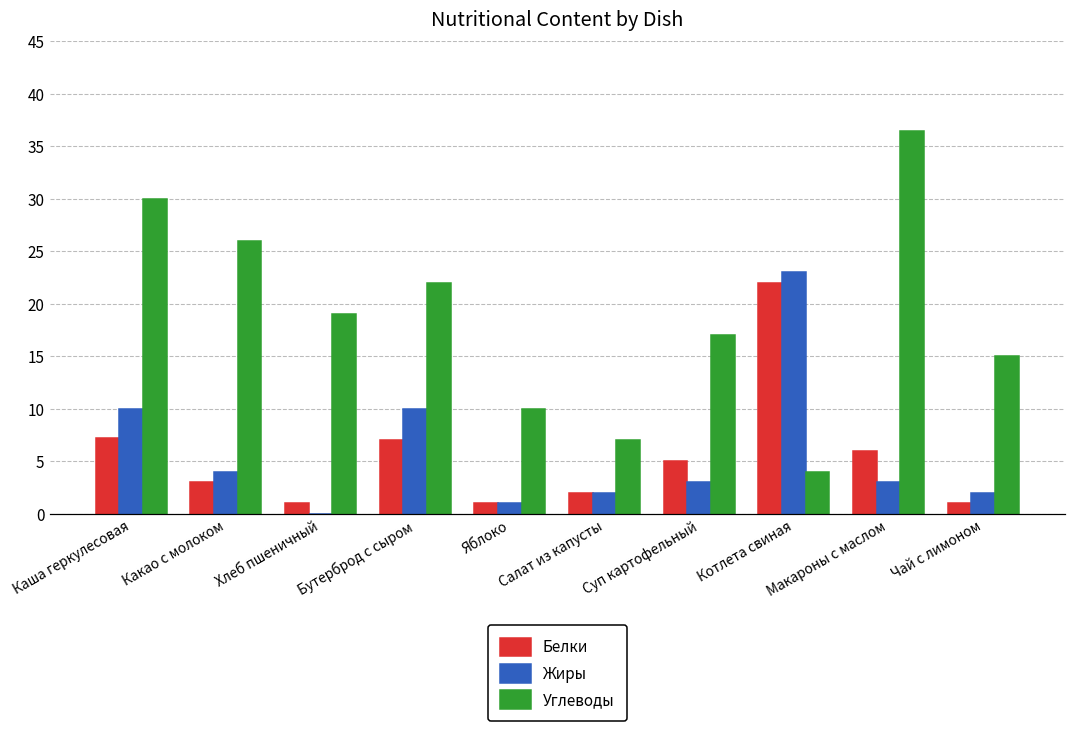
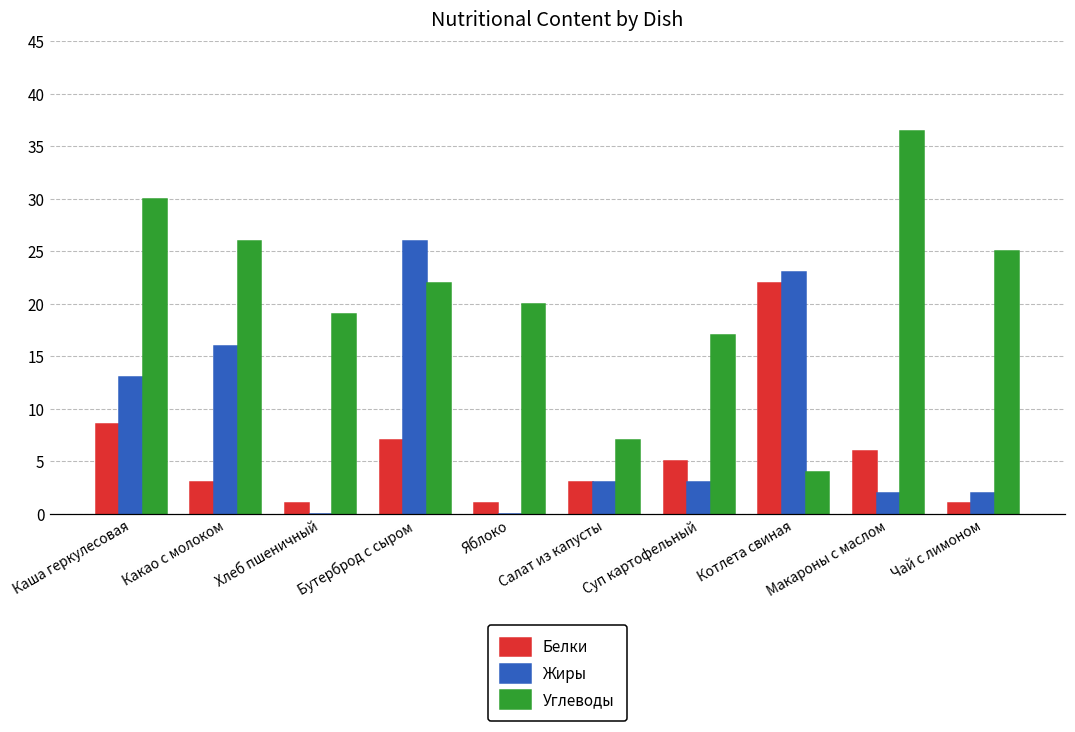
  {
    "Белки": {
-     "Каша геркулесовая": 7,
+     "Каша геркулесовая": 9,
      "Какао с молоком": 3,
      "Хлеб пшеничный": 1,
      "Бутерброд с сыром": 7,
      "Яблоко": 1,
-     "Салат из капусты": 2,
+     "Салат из капусты": 3,
      "Суп картофельный": 5,
      "Котлета свиная": 22,
      "Макароны с маслом": 6,
      "Чай с лимоном": 1
    },
    "Жиры": {
-     "Каша геркулесовая": 10,
-     "Какао с молоком": 4,
+     "Каша геркулесовая": 13,
+     "Какао с молоком": 16,
      "Хлеб пшеничный": 0,
-     "Бутерброд с сыром": 10,
-     "Яблоко": 1,
-     "Салат из капусты": 2,
+     "Бутерброд с сыром": 26,
+     "Яблоко": 0,
+     "Салат из капусты": 3,
      "Суп картофельный": 3,
      "Котлета свиная": 23,
-     "Макароны с маслом": 3,
+     "Макароны с маслом": 2,
      "Чай с лимоном": 2
    },
    "Углеводы": {
      "Каша геркулесовая": 30,
      "Какао с молоком": 26,
      "Хлеб пшеничный": 19,
      "Бутерброд с сыром": 22,
-     "Яблоко": 10,
+     "Яблоко": 20,
      "Салат из капусты": 7,
      "Суп картофельный": 17,
      "Котлета свиная": 4,
      "Макароны с маслом": 36,
-     "Чай с лимоном": 15
+     "Чай с лимоном": 25
    }
  }
